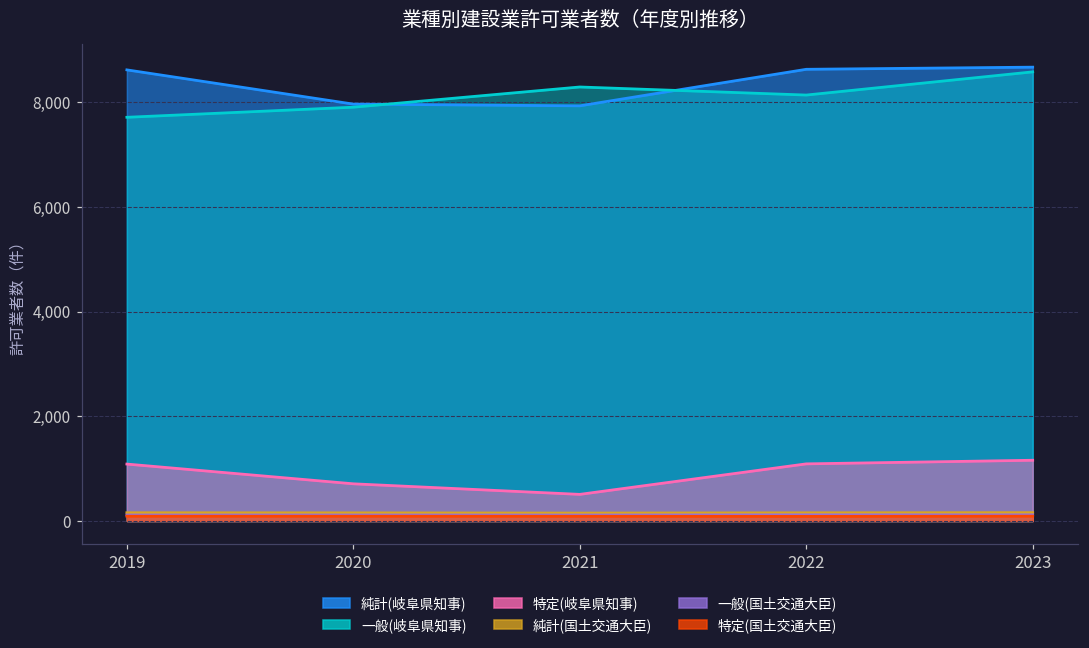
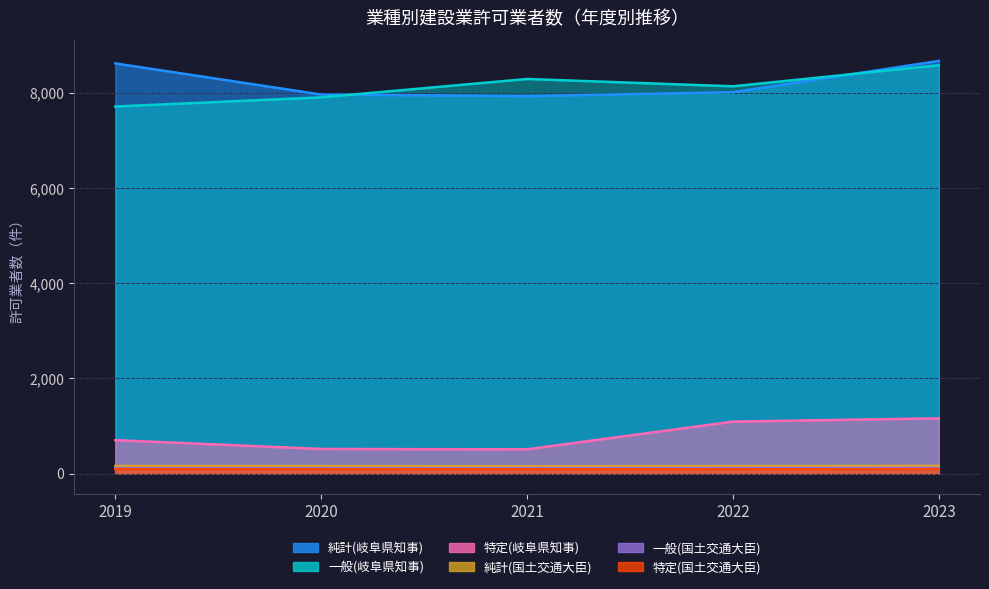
  {
    "純計(岐阜県知事)": {
      "2019": "8,600",
      "2020": "8,000",
      "2021": "7,900",
-     "2022": "8,600",
+     "2022": "8,000",
      "2023": "8,700"
    },
    "一般(岐阜県知事)": {
      "2019": "7,700",
      "2020": "7,900",
      "2021": "8,300",
      "2022": "8,100",
      "2023": "8,600"
    },
    "特定(岐阜県知事)": {
-     "2019": "1,100",
-     "2020": "700",
+     "2019": "700",
+     "2020": "500",
      "2021": "500",
      "2022": "1,100",
      "2023": "1,200"
    }
  }
